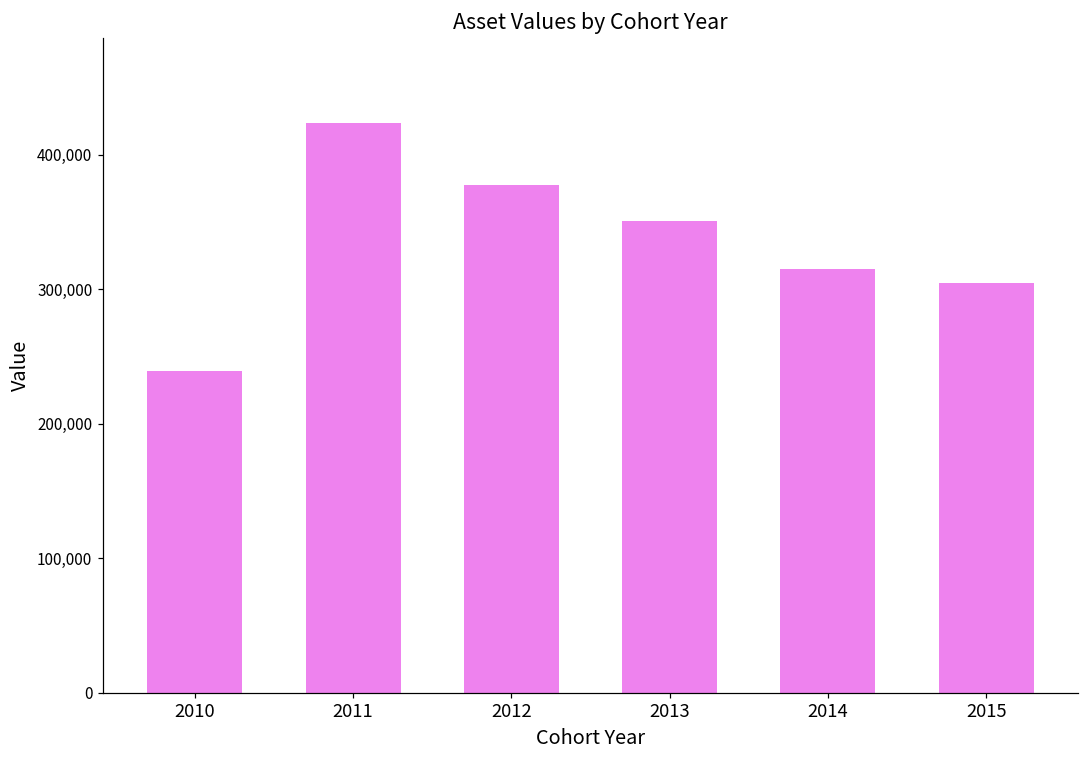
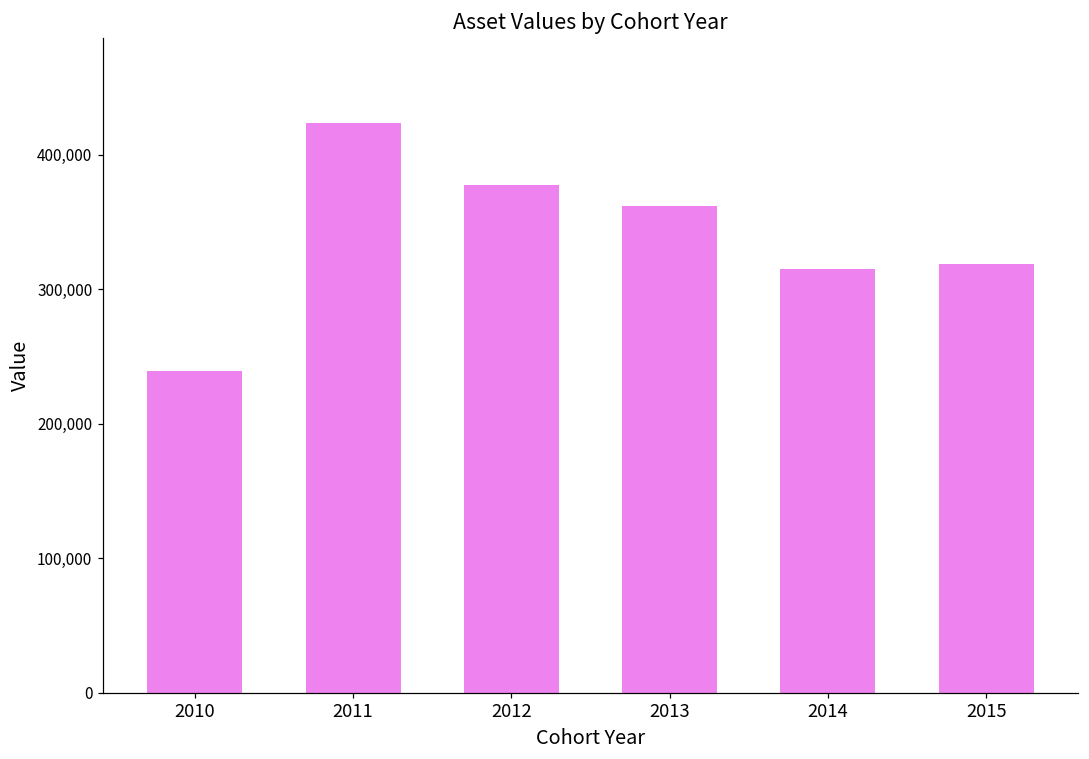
  {
    "2010": "239,000",
    "2011": "423,000",
    "2012": "378,000",
-   "2013": "351,000",
+   "2013": "362,000",
    "2014": "315,000",
-   "2015": "305,000"
+   "2015": "319,000"
  }
